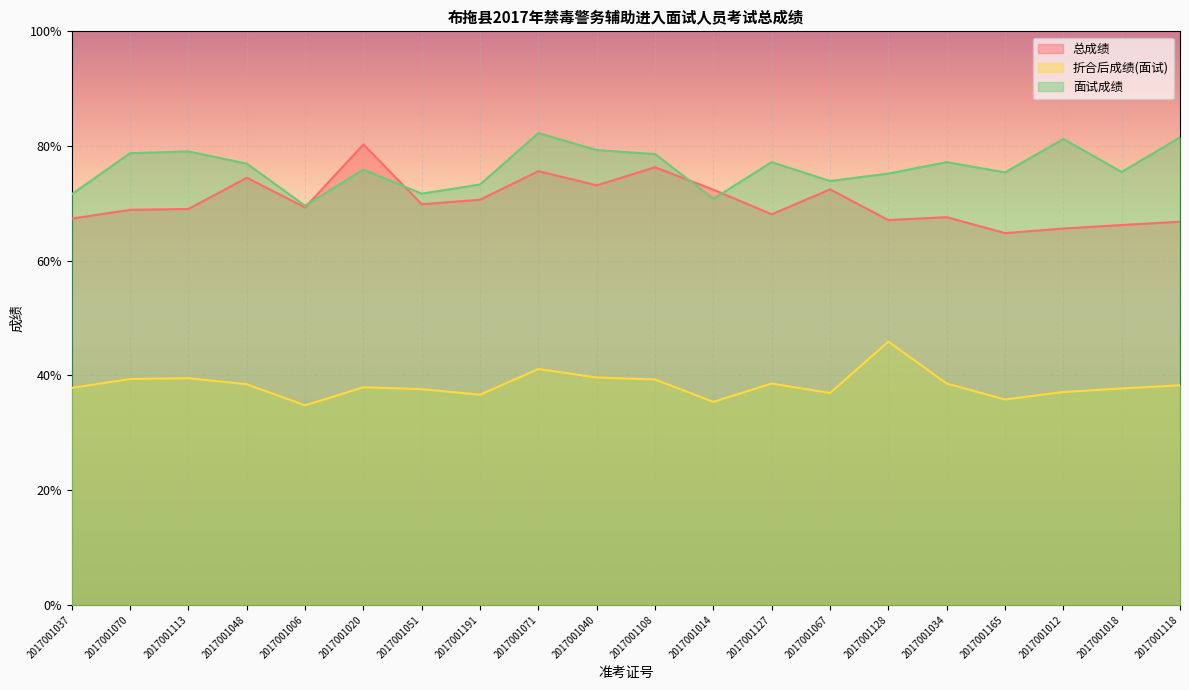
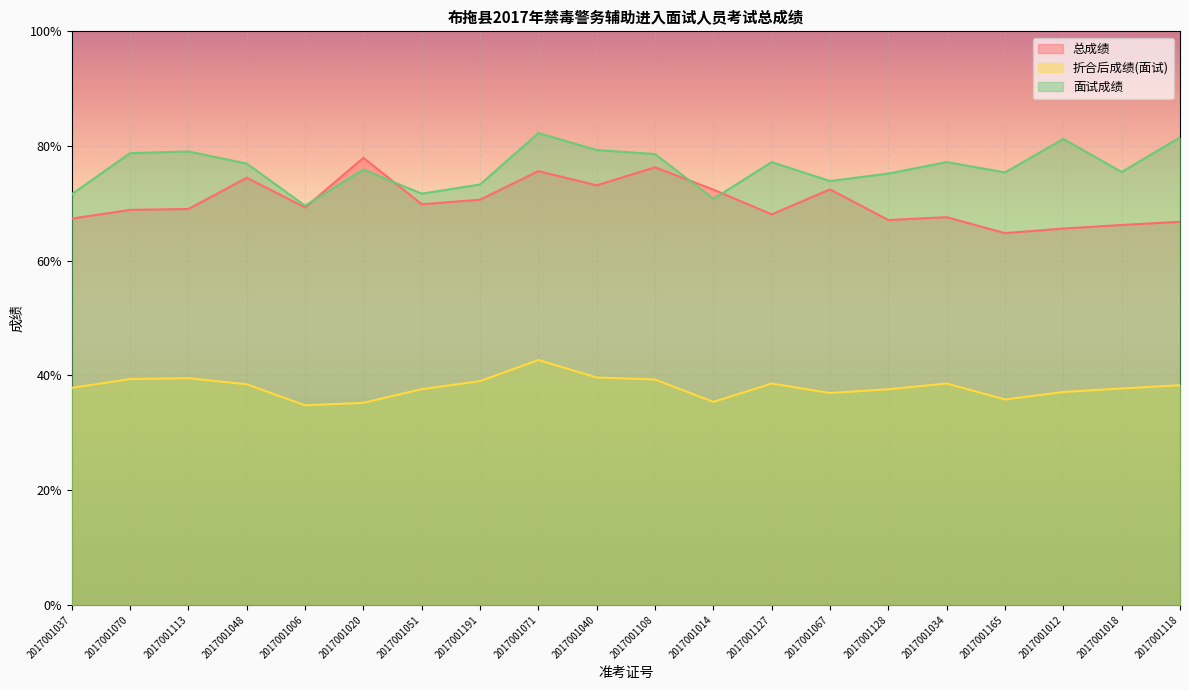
  {
    "总成绩": {
      "2017001037": "67%",
      "2017001070": "69%",
      "2017001113": "69%",
      "2017001048": "74%",
-     "2017001020": "80%",
+     "2017001020": "78%",
      "2017001051": "70%",
      "2017001191": "71%",
      "2017001071": "76%",
      "2017001040": "73%",
      "2017001108": "76%",
      "2017001014": "72%",
      "2017001127": "68%",
      "2017001067": "72%",
      "2017001128": "67%",
      "2017001034": "68%",
      "2017001165": "65%",
      "2017001012": "66%",
      "2017001018": "66%",
      "2017001118": "67%"
    },
    "折合后成绩(面试)": {
      "2017001037": "38%",
      "2017001070": "39%",
      "2017001113": "40%",
      "2017001048": "38%",
      "2017001006": "35%",
-     "2017001020": "38%",
+     "2017001020": "35%",
      "2017001051": "38%",
-     "2017001191": "37%",
-     "2017001071": "41%",
+     "2017001191": "39%",
+     "2017001071": "43%",
      "2017001040": "40%",
      "2017001108": "39%",
      "2017001014": "35%",
      "2017001127": "39%",
      "2017001067": "37%",
-     "2017001128": "46%",
+     "2017001128": "38%",
      "2017001034": "39%",
      "2017001165": "36%",
      "2017001012": "37%",
      "2017001018": "38%",
      "2017001118": "38%"
    },
    "面试成绩": {
      "2017001037": "72%",
      "2017001070": "79%",
      "2017001113": "79%",
      "2017001048": "77%",
      "2017001020": "76%",
      "2017001051": "72%",
      "2017001191": "73%",
      "2017001071": "82%",
      "2017001040": "79%",
      "2017001108": "79%",
      "2017001014": "71%",
      "2017001127": "77%",
      "2017001067": "74%",
      "2017001128": "75%",
      "2017001034": "77%",
      "2017001165": "75%",
      "2017001012": "81%",
      "2017001018": "75%",
      "2017001118": "82%"
    }
  }
